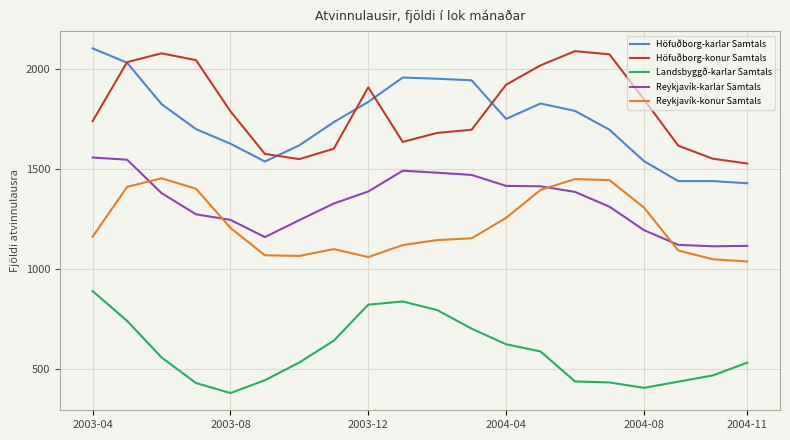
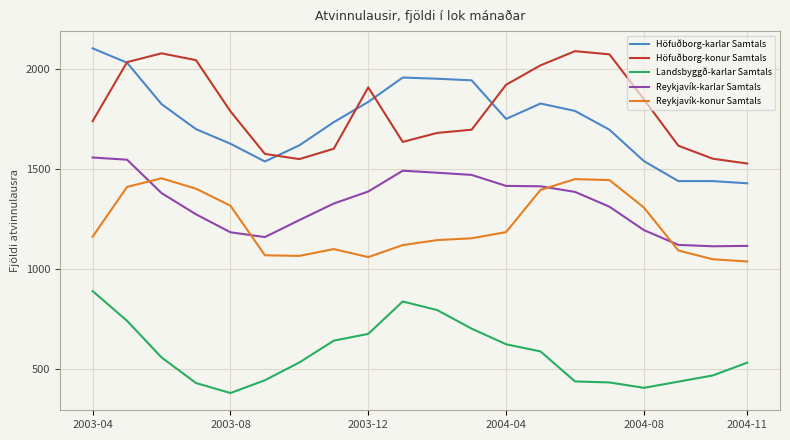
  {
    "Höfuðborg-karlar Samtals": {
      "2003-04": 2100,
      "2003-08": 1630,
      "2003-12": 1840,
      "2004-04": 1750,
      "2004-08": 1540,
      "2004-11": 1430
    },
    "Höfuðborg-konur Samtals": {
      "2003-04": 1740,
      "2003-08": 1790,
      "2003-12": 1910,
      "2004-04": 1920,
      "2004-11": 1530
    },
    "Landsbyggð-karlar Samtals": {
      "2003-04": 890,
      "2003-08": 380,
-     "2003-12": 820,
+     "2003-12": 680,
      "2004-04": 620,
      "2004-08": 410,
      "2004-11": 530
    },
    "Reykjavík-karlar Samtals": {
      "2003-04": 1560,
-     "2003-08": 1250,
+     "2003-08": 1180,
      "2003-12": 1390,
      "2004-04": 1420,
      "2004-08": 1190,
      "2004-11": 1120
    },
    "Reykjavík-konur Samtals": {
      "2003-04": 1160,
-     "2003-08": 1210,
+     "2003-08": 1320,
      "2003-12": 1060,
-     "2004-04": 1260,
+     "2004-04": 1180,
      "2004-08": 1310,
      "2004-11": 1040
    }
  }
